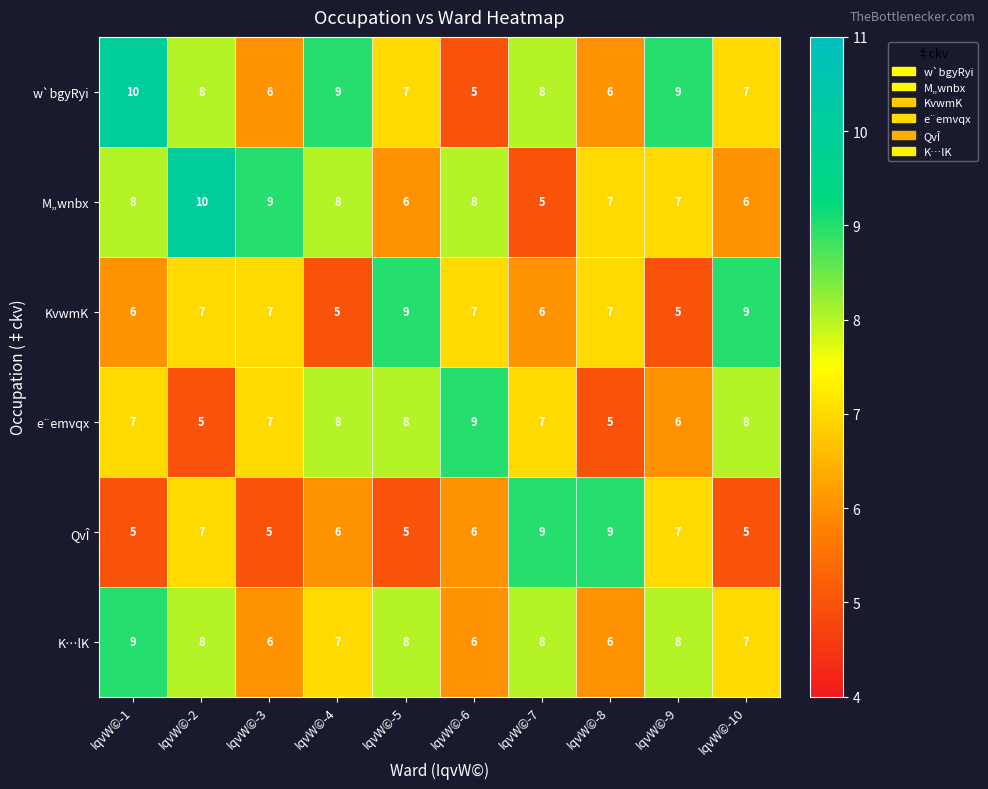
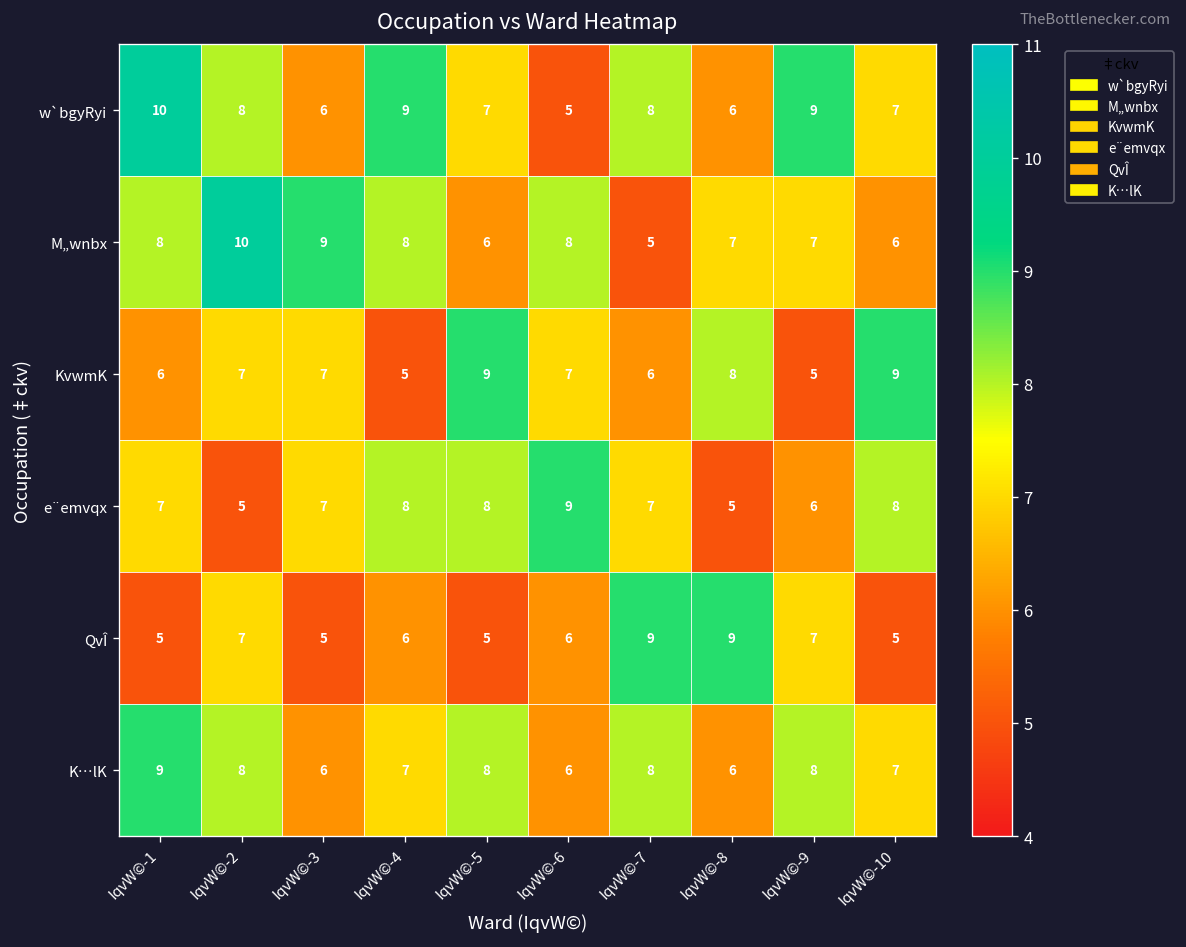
  {
    "w`bgyRyi": {
      "IqvW©-1": 10,
      "IqvW©-2": 8,
      "IqvW©-3": 6,
      "IqvW©-4": 9,
      "IqvW©-5": 7,
      "IqvW©-6": 5,
      "IqvW©-7": 8,
      "IqvW©-8": 6,
      "IqvW©-9": 9,
      "IqvW©-10": 7
    },
    "M„wnbx": {
      "IqvW©-1": 8,
      "IqvW©-2": 10,
      "IqvW©-3": 9,
      "IqvW©-4": 8,
      "IqvW©-5": 6,
      "IqvW©-6": 8,
      "IqvW©-7": 5,
      "IqvW©-8": 7,
      "IqvW©-9": 7,
      "IqvW©-10": 6
    },
    "KvwmK": {
      "IqvW©-1": 6,
      "IqvW©-2": 7,
      "IqvW©-3": 7,
      "IqvW©-4": 5,
      "IqvW©-5": 9,
      "IqvW©-6": 7,
      "IqvW©-7": 6,
-     "IqvW©-8": 7,
+     "IqvW©-8": 8,
      "IqvW©-9": 5,
      "IqvW©-10": 9
    },
    "e¨emvqx": {
      "IqvW©-1": 7,
      "IqvW©-2": 5,
      "IqvW©-3": 7,
      "IqvW©-4": 8,
      "IqvW©-5": 8,
      "IqvW©-6": 9,
      "IqvW©-7": 7,
      "IqvW©-8": 5,
      "IqvW©-9": 6,
      "IqvW©-10": 8
    },
    "QvÎ": {
      "IqvW©-1": 5,
      "IqvW©-2": 7,
      "IqvW©-3": 5,
      "IqvW©-4": 6,
      "IqvW©-5": 5,
      "IqvW©-6": 6,
      "IqvW©-7": 9,
      "IqvW©-8": 9,
      "IqvW©-9": 7,
      "IqvW©-10": 5
    },
    "K…lK": {
      "IqvW©-1": 9,
      "IqvW©-2": 8,
      "IqvW©-3": 6,
      "IqvW©-4": 7,
      "IqvW©-5": 8,
      "IqvW©-6": 6,
      "IqvW©-7": 8,
      "IqvW©-8": 6,
      "IqvW©-9": 8,
      "IqvW©-10": 7
    }
  }
